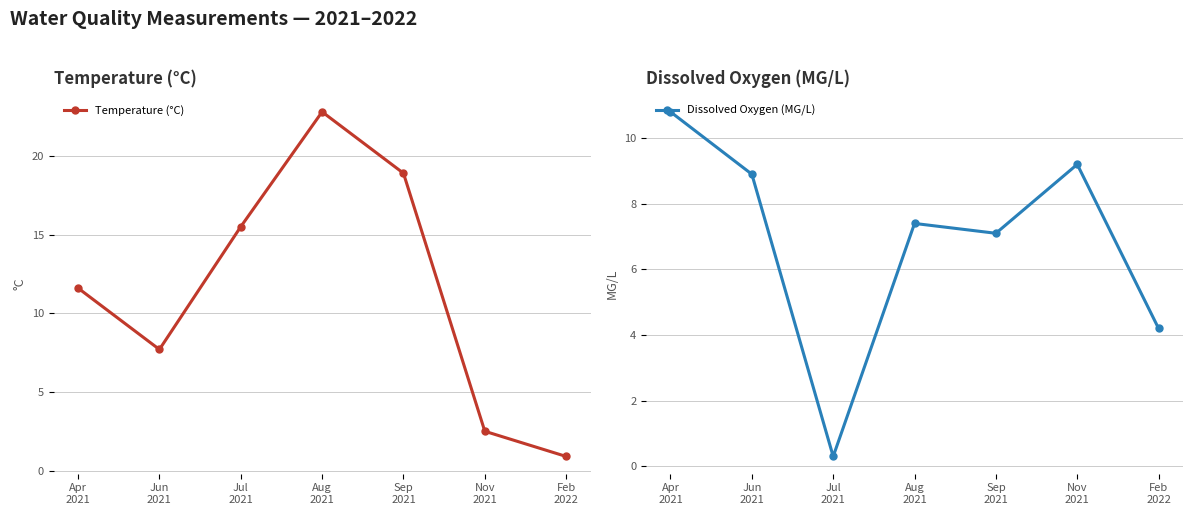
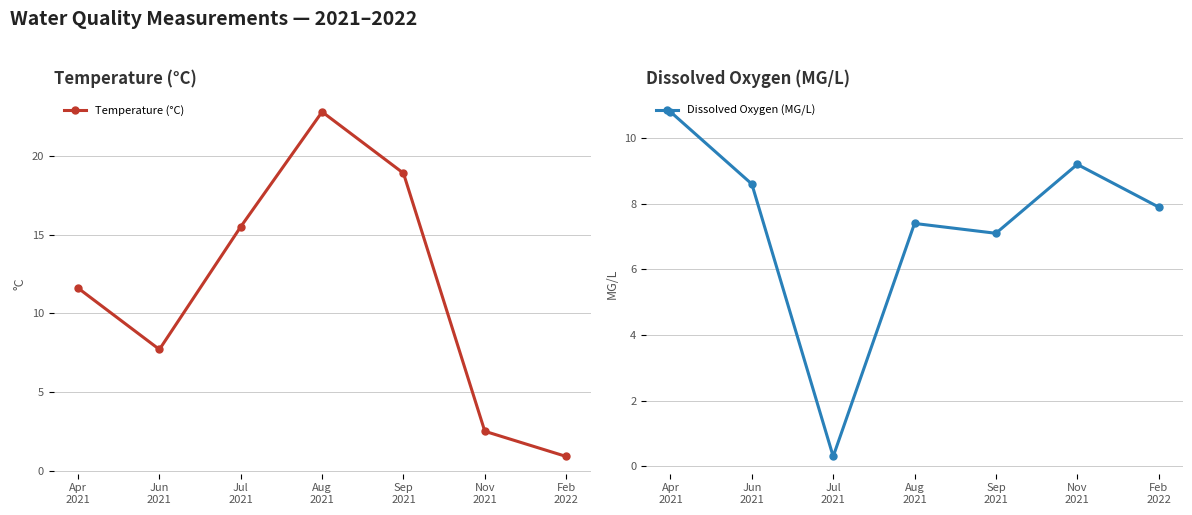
  {
    "Temperature (°C)": {
      "Apr 2021": 11.6,
      "Jun 2021": 7.7,
      "Jul 2021": 15.5,
      "Aug 2021": 22.8,
      "Sep 2021": 18.9,
      "Nov 2021": 2.5,
      "Feb 2022": 0.9
    },
    "Dissolved Oxygen (MG/L)": {
      "Apr 2021": 10.8,
-     "Jun 2021": 8.9,
+     "Jun 2021": 8.6,
      "Jul 2021": 0.3,
      "Aug 2021": 7.4,
      "Sep 2021": 7.1,
      "Nov 2021": 9.2,
-     "Feb 2022": 4.2
+     "Feb 2022": 7.9
    }
  }
